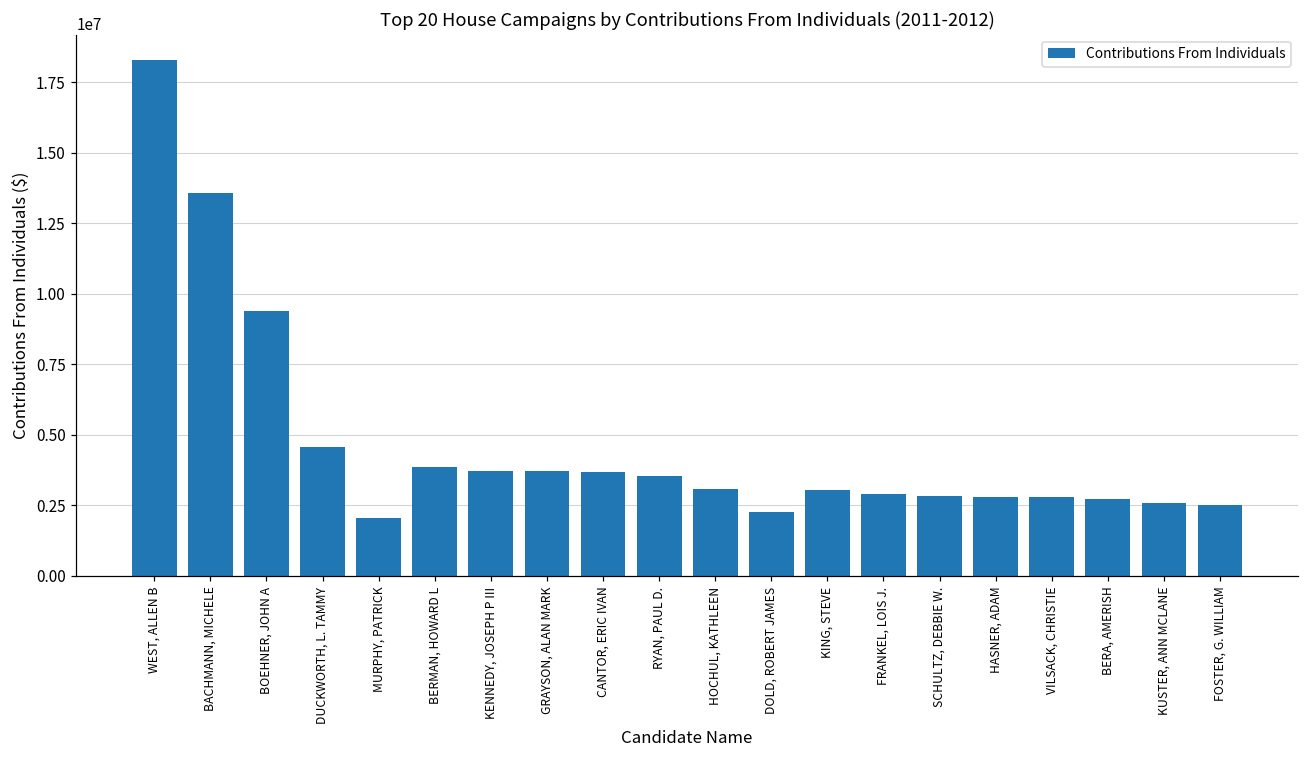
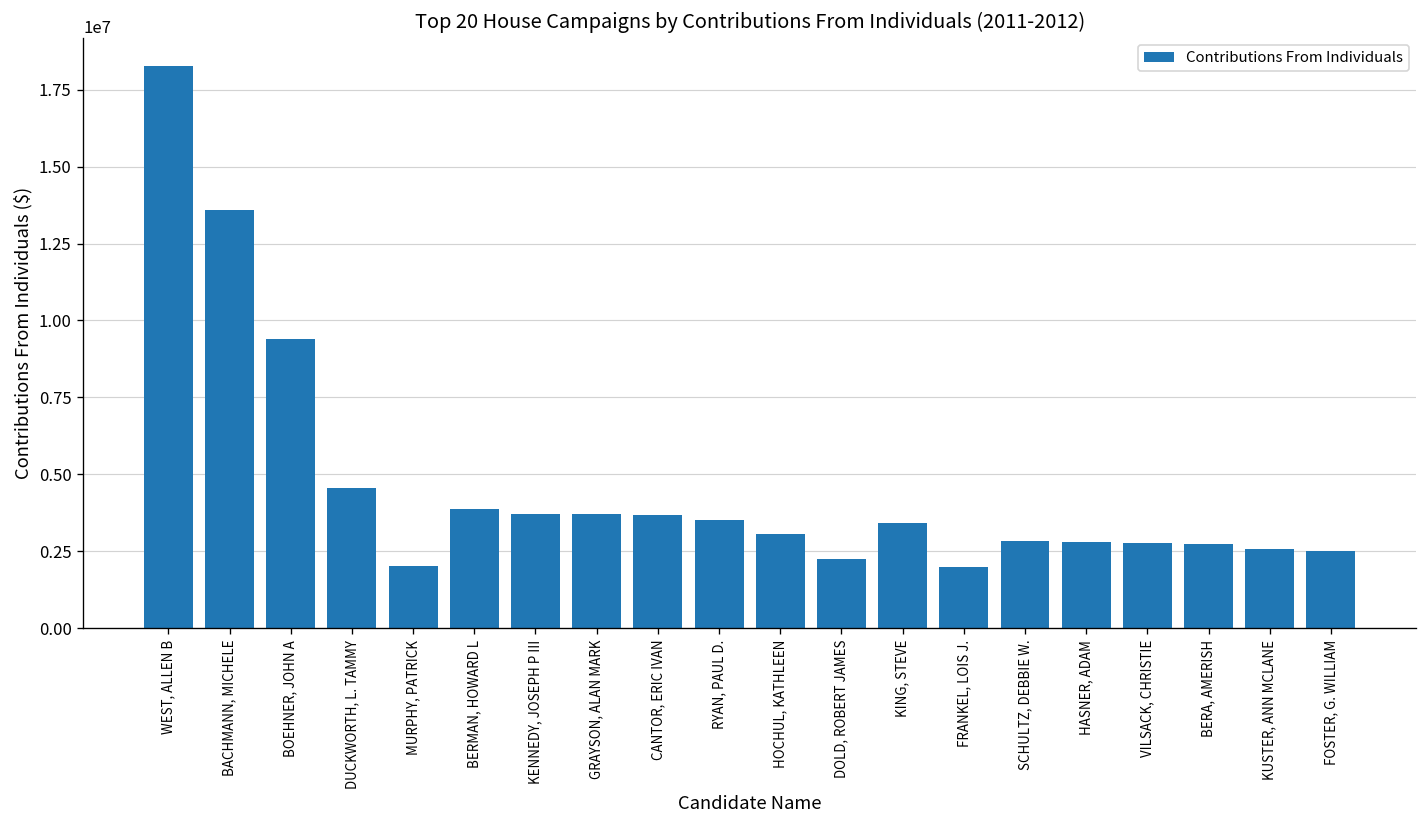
  {
    "WEST, ALLEN B": 18300000,
    "BACHMANN, MICHELE": 13600000,
    "BOEHNER, JOHN A": 9400000,
    "DUCKWORTH, L. TAMMY": 4600000,
    "MURPHY, PATRICK": 2000000,
    "BERMAN, HOWARD L": 3900000,
    "KENNEDY, JOSEPH P III": 3700000,
    "GRAYSON, ALAN MARK": 3700000,
    "CANTOR, ERIC IVAN": 3700000,
    "RYAN, PAUL D.": 3500000,
    "HOCHUL, KATHLEEN": 3100000,
    "DOLD, ROBERT JAMES": 2300000,
-   "KING, STEVE": 3000000,
-   "FRANKEL, LOIS J.": 2900000,
+   "KING, STEVE": 3400000,
+   "FRANKEL, LOIS J.": 2000000,
    "SCHULTZ, DEBBIE W.": 2800000,
    "HASNER, ADAM": 2800000,
    "VILSACK, CHRISTIE": 2800000,
    "BERA, AMERISH": 2700000,
    "KUSTER, ANN MCLANE": 2600000,
    "FOSTER, G. WILLIAM": 2500000
  }
